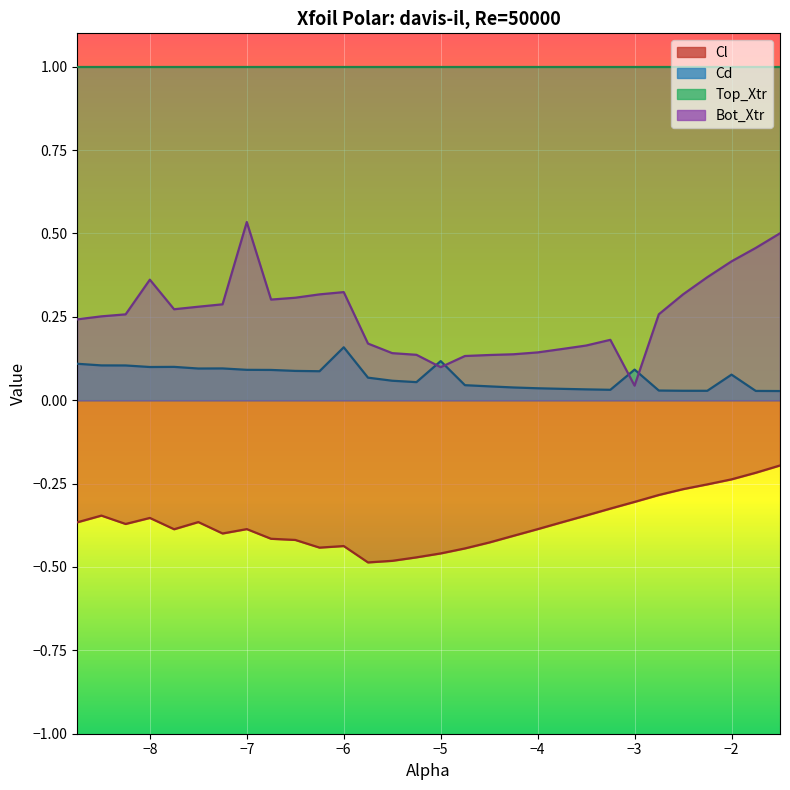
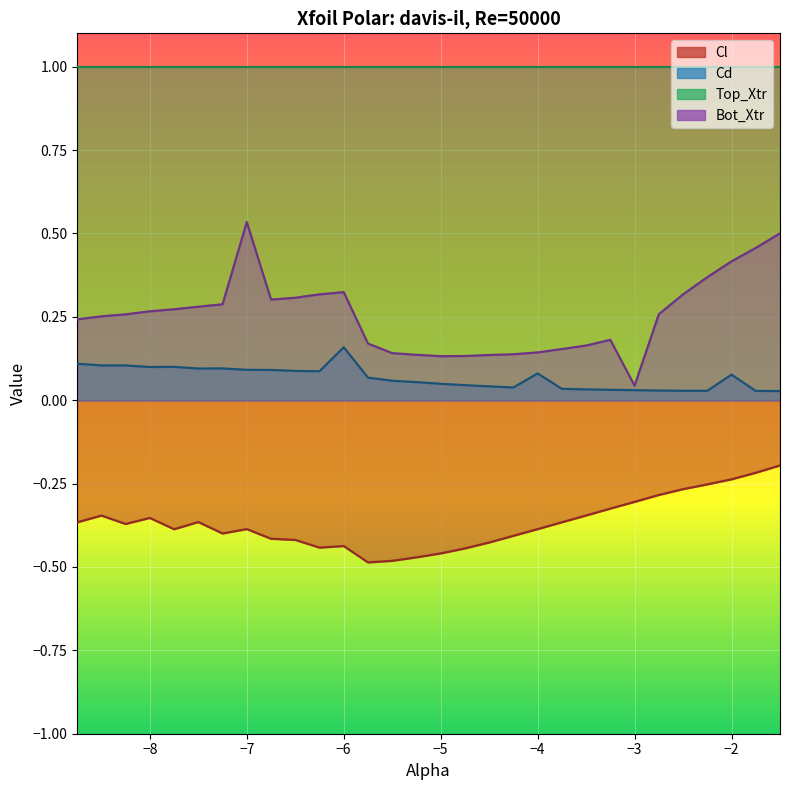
  {
    "Cd": {
      "−8": 0.10,
      "−7": 0.09,
      "−6": 0.16,
-     "−5": 0.12,
-     "−4": 0.04,
-     "−3": 0.09,
+     "−5": 0.05,
+     "−4": 0.08,
+     "−3": 0.03,
      "−2": 0.08
    },
    "Top_Xtr": {
      "−8": 1.00,
      "−7": 1.00,
      "−6": 1.00,
      "−5": 1.00,
      "−4": 1.00,
      "−3": 1.00
    },
    "Bot_Xtr": {
-     "−8": 0.36,
+     "−8": 0.27,
      "−7": 0.53,
      "−6": 0.32,
-     "−5": 0.10,
+     "−5": 0.13,
      "−4": 0.14,
      "−3": 0.04,
      "−2": 0.42
    }
  }
